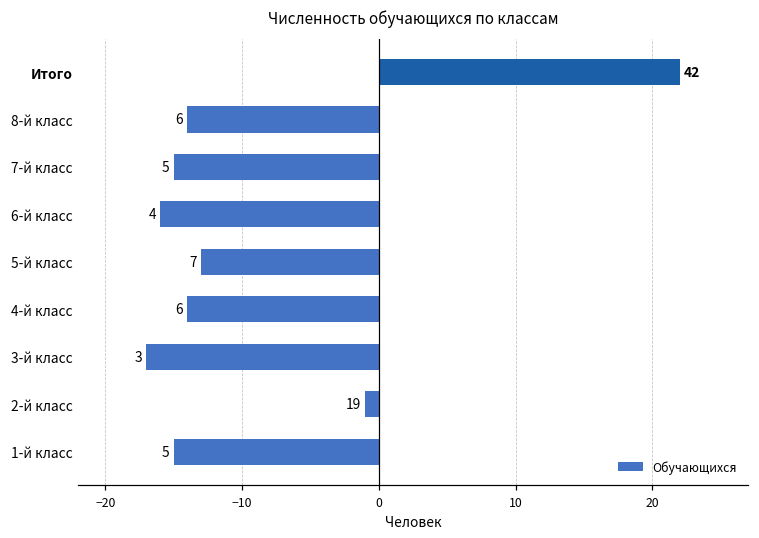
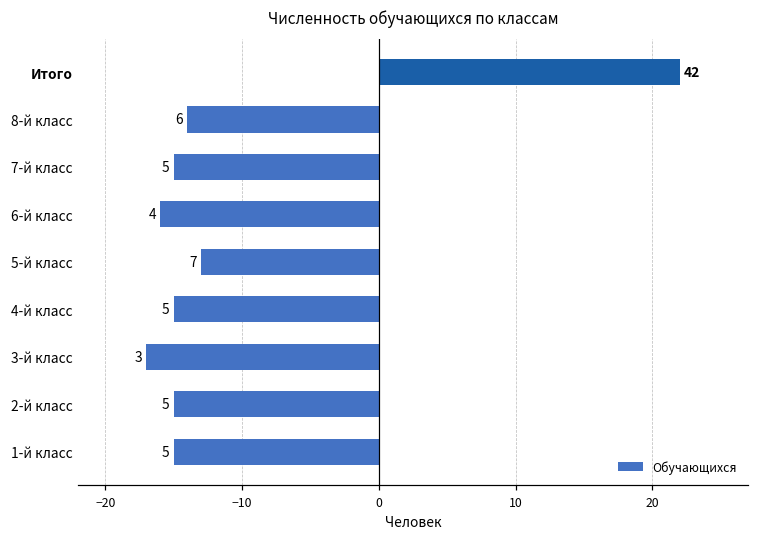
  {
-   "4-й класс": 6,
-   "2-й класс": 19
+   "4-й класс": 5,
+   "2-й класс": 5
  }
